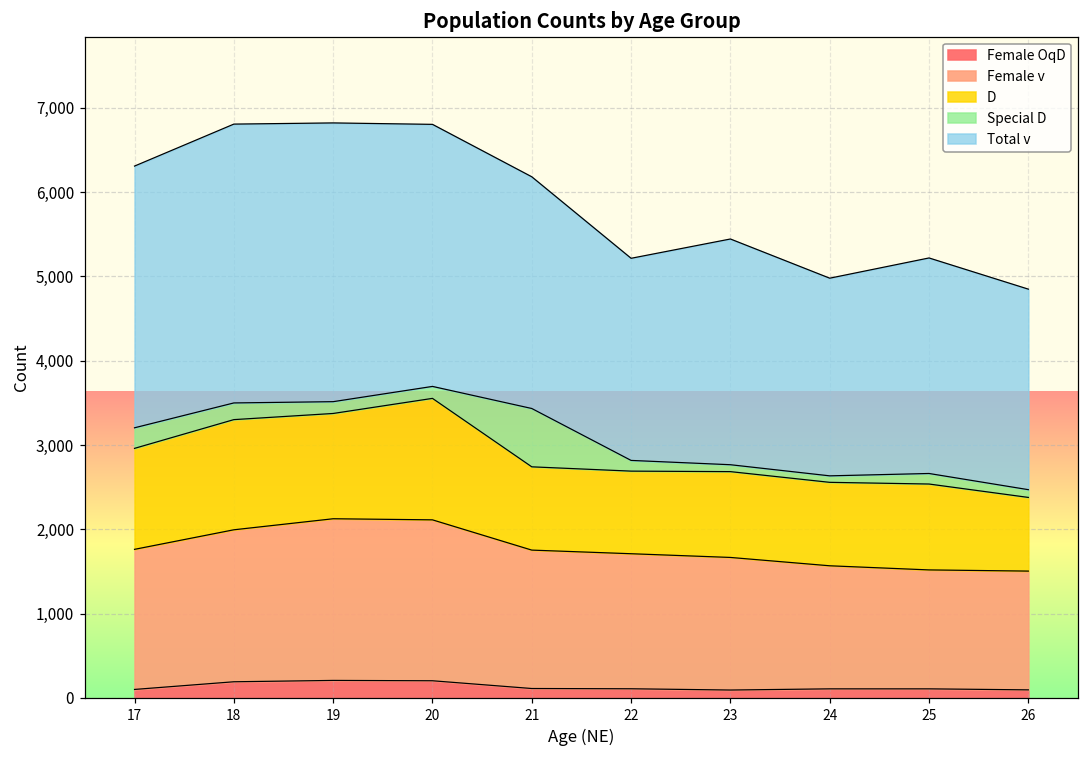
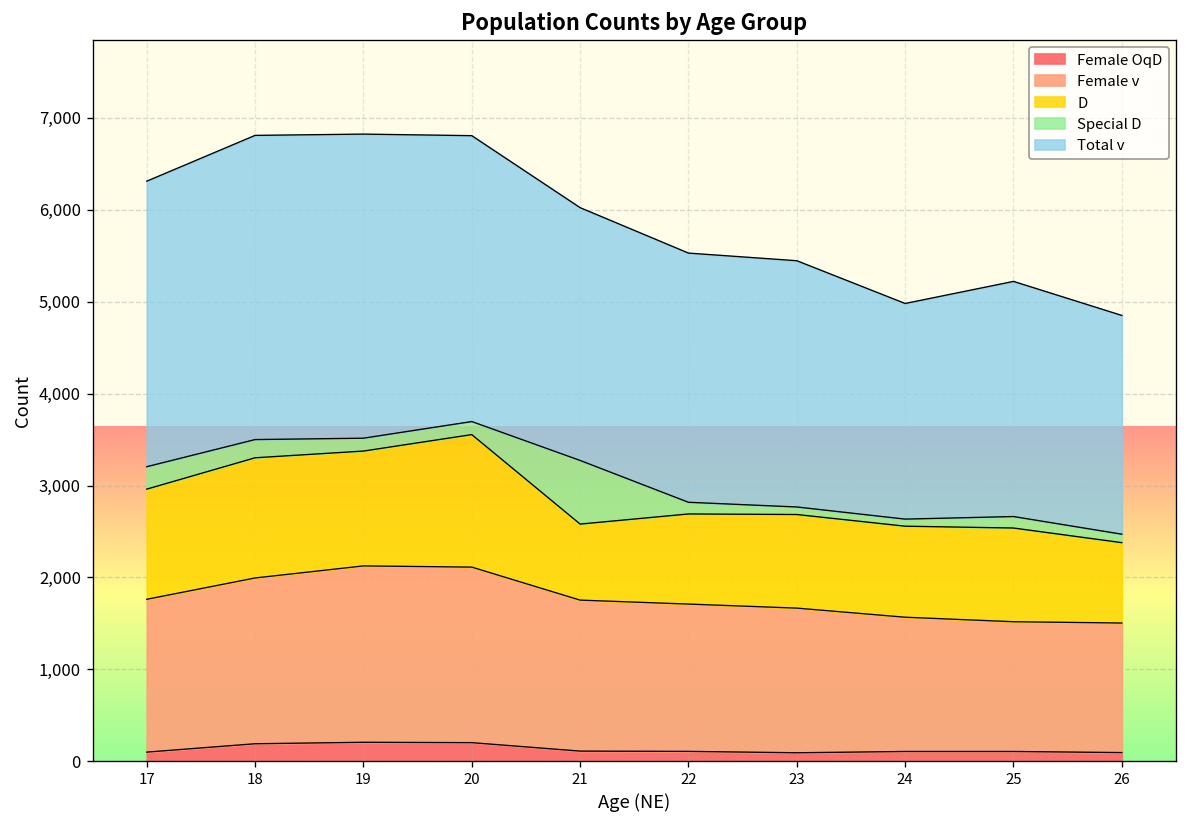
  {
    "D": {
      "17": "1,200",
      "18": "1,300",
      "19": "1,200",
      "20": "1,400",
-     "21": "1,000",
+     "21": "800",
      "22": "1,000",
      "23": "1,000",
      "24": "1,000",
      "25": "1,000",
      "26": "900"
    },
    "Special D": {
      "17": "200",
      "18": "200",
      "19": "100",
      "20": "100",
      "21": "700",
      "22": "100",
      "23": "100",
      "24": "100",
      "25": "100",
      "26": "100"
    },
    "Total v": {
      "17": "3,100",
      "18": "3,300",
      "19": "3,300",
      "20": "3,100",
      "21": "2,700",
-     "22": "2,400",
+     "22": "2,700",
      "23": "2,700",
      "24": "2,300",
      "25": "2,600",
      "26": "2,400"
    }
  }
